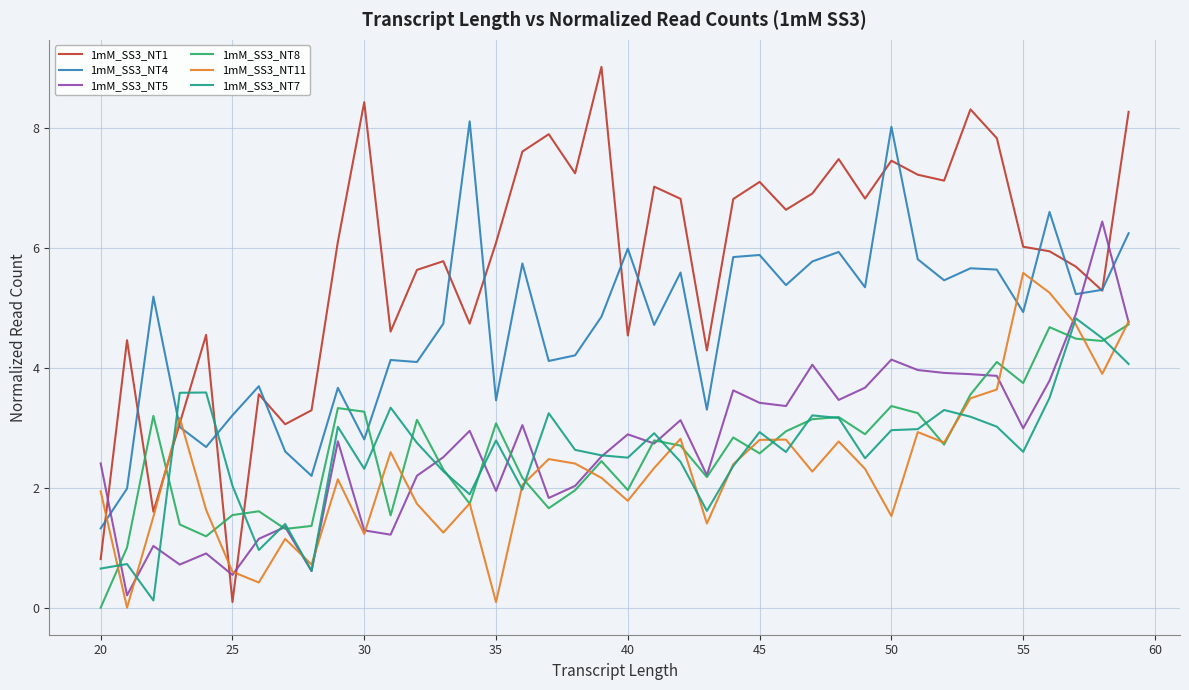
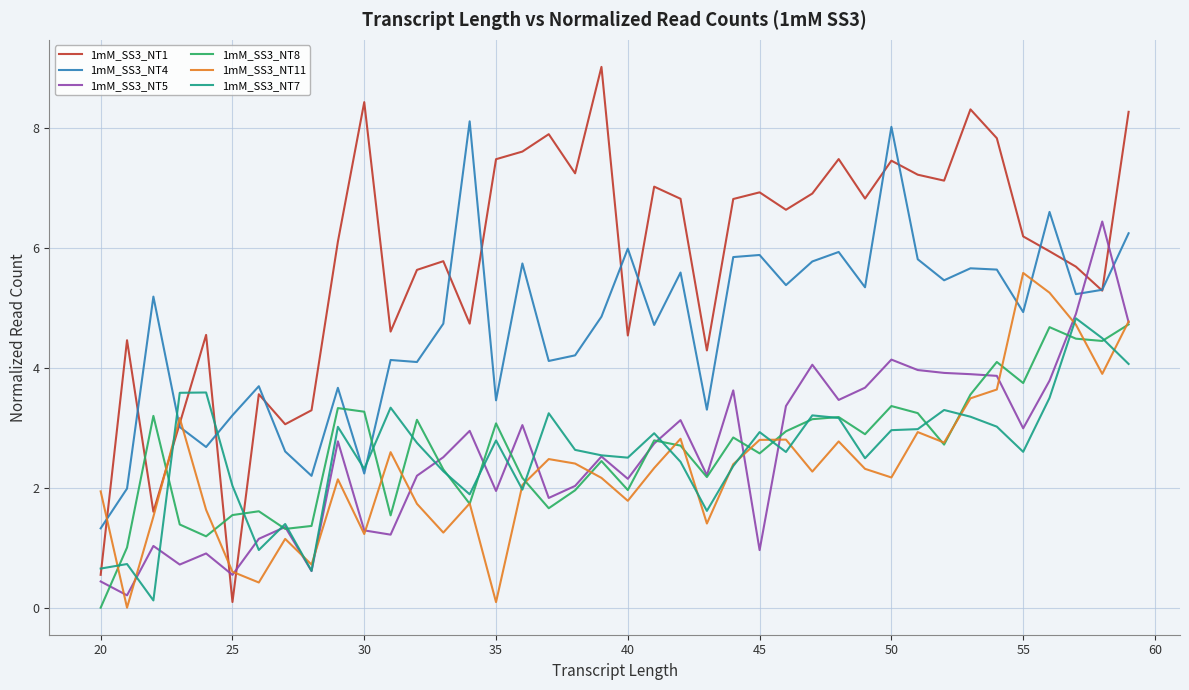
  {
    "1mM_SS3_NT1": {
-     "20": 0.8,
+     "20": 0.5,
      "25": 0.1,
      "30": 8.4,
-     "35": 6.1,
+     "35": 7.5,
      "40": 4.5,
-     "45": 7.1,
+     "45": 6.9,
      "50": 7.5,
-     "55": 6.0
+     "55": 6.2
    },
    "1mM_SS3_NT4": {
      "20": 1.3,
      "25": 3.2,
-     "30": 2.8,
+     "30": 2.2,
      "35": 3.5,
      "40": 6.0,
      "45": 5.9,
      "50": 8.0,
      "55": 4.9
    },
    "1mM_SS3_NT5": {
-     "20": 2.4,
+     "20": 0.4,
      "25": 0.5,
      "30": 1.3,
      "35": 1.9,
-     "40": 2.9,
-     "45": 3.4,
+     "40": 2.1,
+     "45": 1.0,
      "50": 4.1,
      "55": 3.0
    },
    "1mM_SS3_NT11": {
      "20": 1.9,
      "25": 0.6,
      "30": 1.2,
      "35": 0.1,
      "40": 1.8,
      "45": 2.8,
-     "50": 1.5,
+     "50": 2.2,
      "55": 5.6
    }
  }
